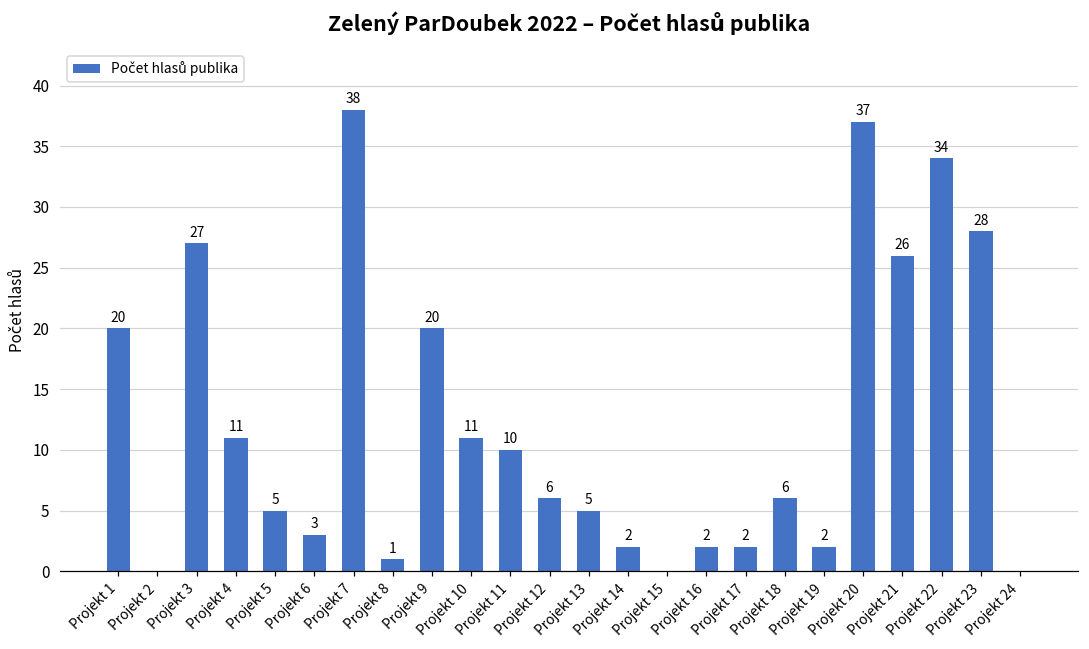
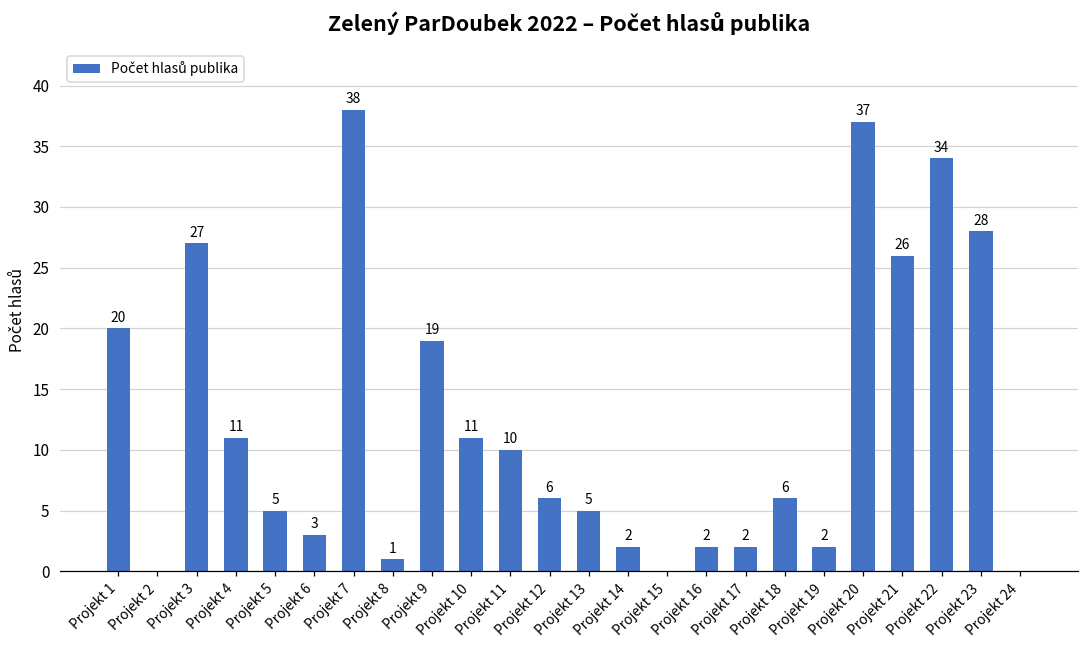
  {
    "Projekt 1": 20,
    "Projekt 3": 27,
    "Projekt 4": 11,
    "Projekt 5": 5,
    "Projekt 6": 3,
    "Projekt 7": 38,
    "Projekt 8": 1,
-   "Projekt 9": 20,
+   "Projekt 9": 19,
    "Projekt 10": 11,
    "Projekt 11": 10,
    "Projekt 12": 6,
    "Projekt 13": 5,
    "Projekt 14": 2,
    "Projekt 16": 2,
    "Projekt 17": 2,
    "Projekt 18": 6,
    "Projekt 19": 2,
    "Projekt 20": 37,
    "Projekt 21": 26,
    "Projekt 22": 34,
    "Projekt 23": 28
  }
